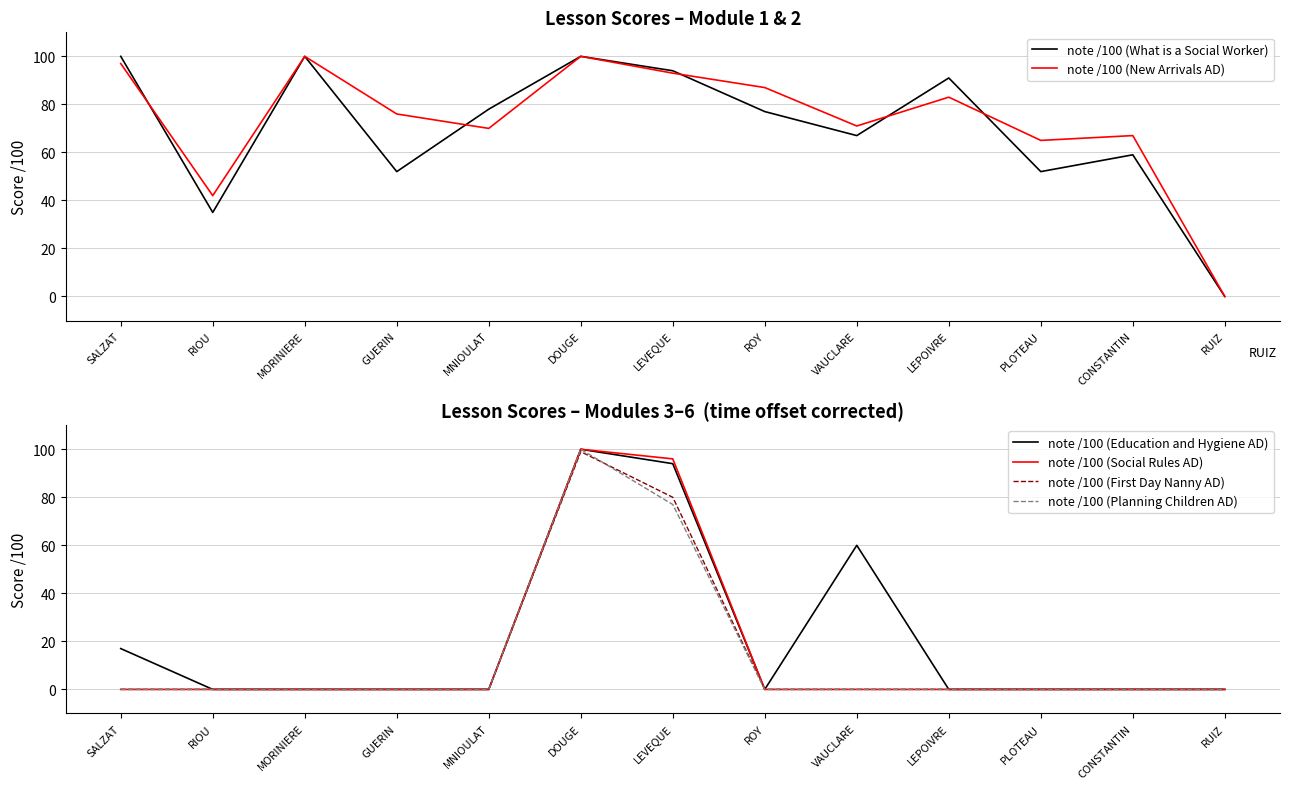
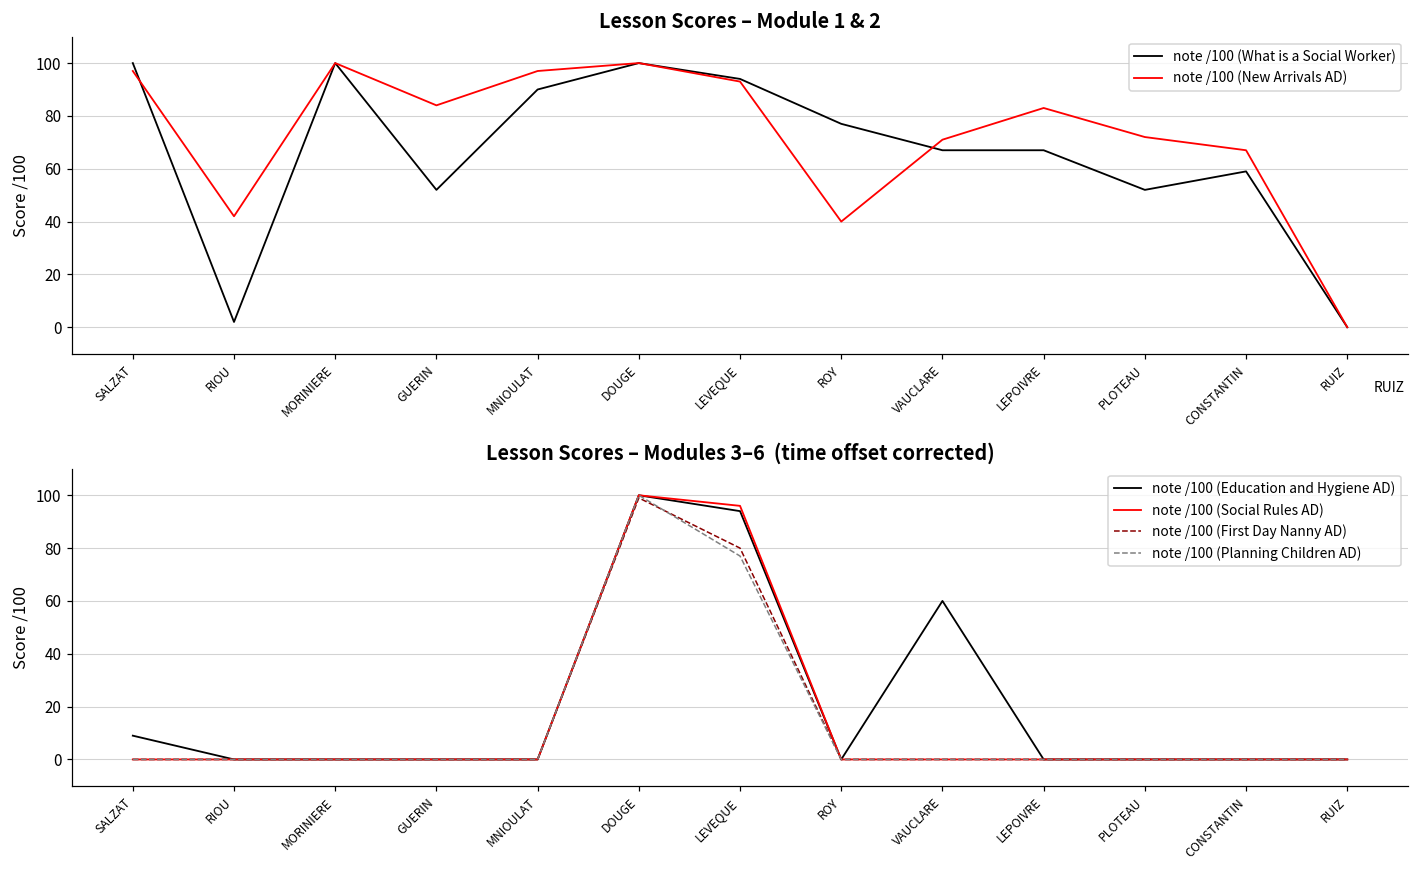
  {
    "Lesson Scores – Module 1 & 2": {
      "note /100 (What is a Social Worker)": {
        "SALZAT": 100,
-       "RIOU": 35,
+       "RIOU": 2,
        "GUERIN": 52,
-       "MNIOULAT": 78,
+       "MNIOULAT": 90,
        "ROY": 77,
        "VAUCLARE": 67,
-       "LEPOIVRE": 91,
+       "LEPOIVRE": 67,
        "PLOTEAU": 52,
        "CONSTANTIN": 59
      },
      "note /100 (New Arrivals AD)": {
        "SALZAT": 97,
        "RIOU": 42,
-       "GUERIN": 76,
-       "MNIOULAT": 70,
-       "ROY": 87,
+       "GUERIN": 84,
+       "MNIOULAT": 97,
+       "ROY": 40,
        "VAUCLARE": 71,
        "LEPOIVRE": 83,
-       "PLOTEAU": 65,
+       "PLOTEAU": 72,
        "CONSTANTIN": 67
      }
    },
    "Lesson Scores – Modules 3–6 (time offset corrected)": {
      "note /100 (Education and Hygiene AD)": {
-       "SALZAT": 17,
+       "SALZAT": 9,
        "LEVEQUE": 94,
        "VAUCLARE": 60
      },
      "note /100 (Social Rules AD)": {
        "LEVEQUE": 96
      },
      "note /100 (First Day Nanny AD)": {
        "LEVEQUE": 80
      },
      "note /100 (Planning Children AD)": {
        "LEVEQUE": 77
      }
    }
  }
